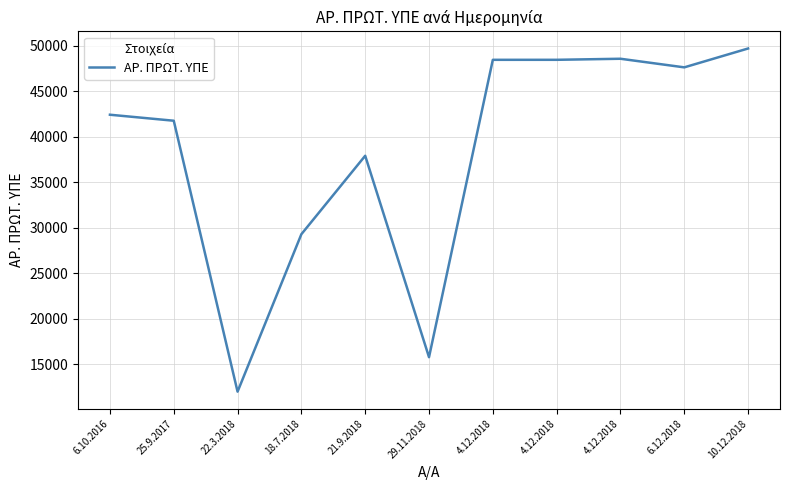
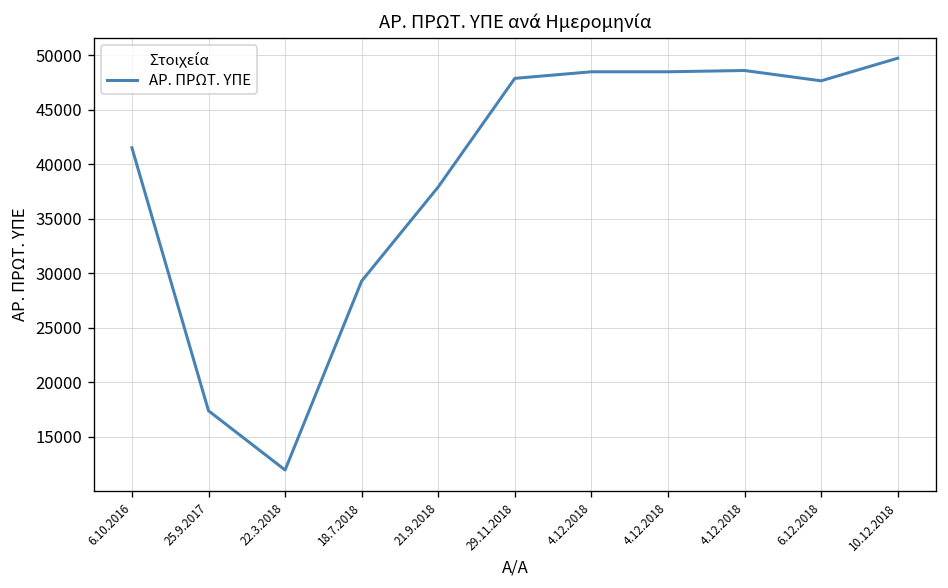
  {
-   "6.10.2016": 42000,
-   "25.9.2017": 42000,
+   "6.10.2016": 41000,
+   "25.9.2017": 17000,
    "22.3.2018": 12000,
    "18.7.2018": 29000,
    "21.9.2018": 38000,
-   "29.11.2018": 16000,
+   "29.11.2018": 48000,
    "6.12.2018": 48000,
    "10.12.2018": 50000
  }
